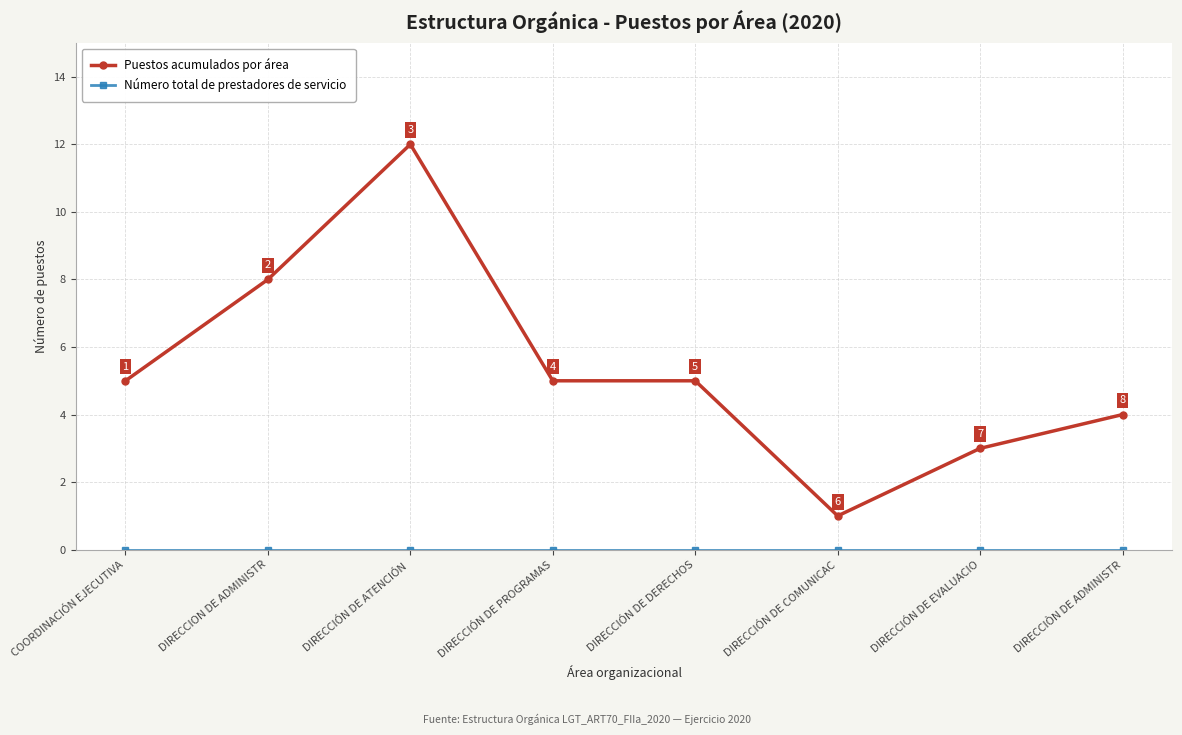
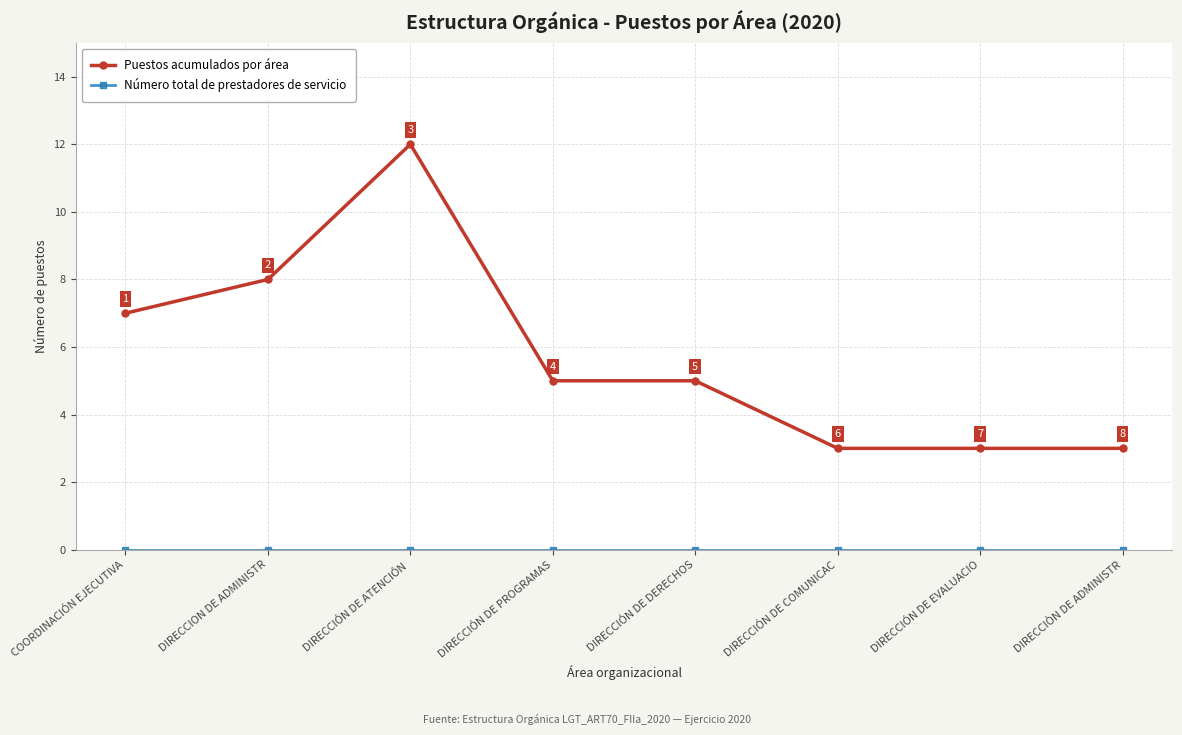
  {
    "Puestos acumulados por área": {
-     "COORDINACIÓN EJECUTIVA": 5,
-     "DIRECCIÓN DE COMUNICAC": 1,
-     "DIRECCIÒN DE ADMINISTR": 4
+     "COORDINACIÓN EJECUTIVA": 7,
+     "DIRECCIÓN DE COMUNICAC": 3,
+     "DIRECCIÒN DE ADMINISTR": 3
    },
    "Número total de prestadores de servicio": {
      "COORDINACIÓN EJECUTIVA": 0,
      "DIRECCION DE ADMINISTR": 0,
      "DIRECCIÓN DE ATENCIÓN": 0,
      "DIRECCIÓN DE PROGRAMAS": 0,
      "DIRECCIÓN DE DERECHOS": 0,
      "DIRECCIÓN DE COMUNICAC": 0,
      "DIRECCIÓN DE EVALUACIO": 0,
      "DIRECCIÒN DE ADMINISTR": 0
    }
  }
